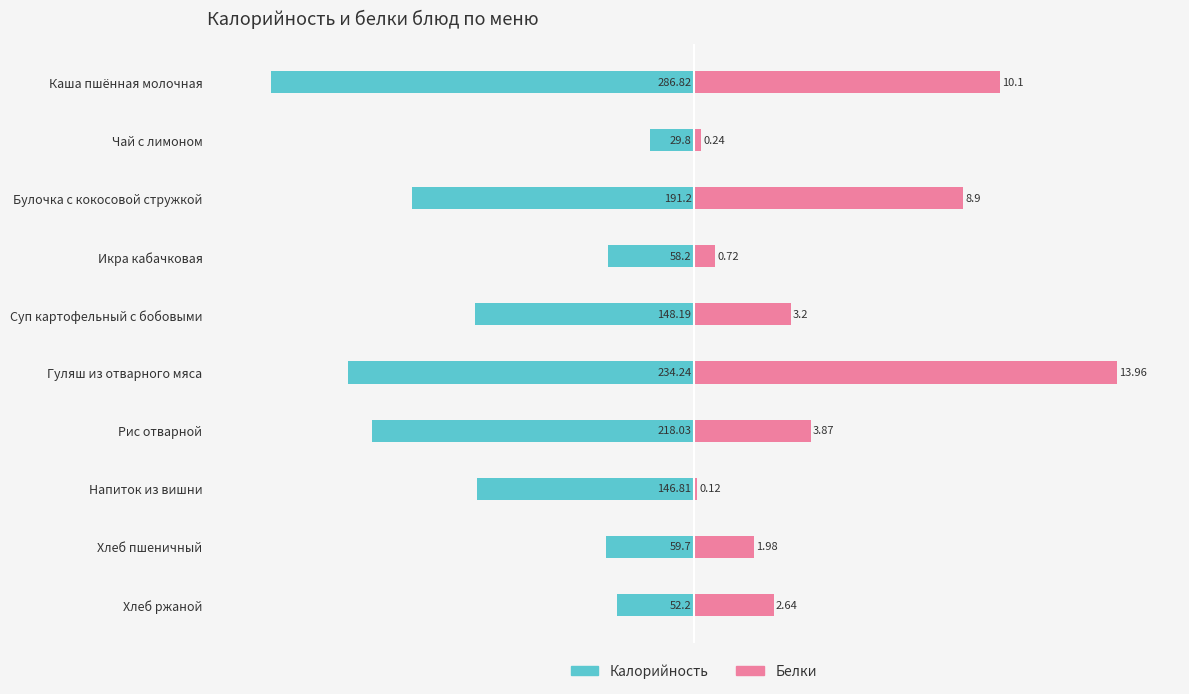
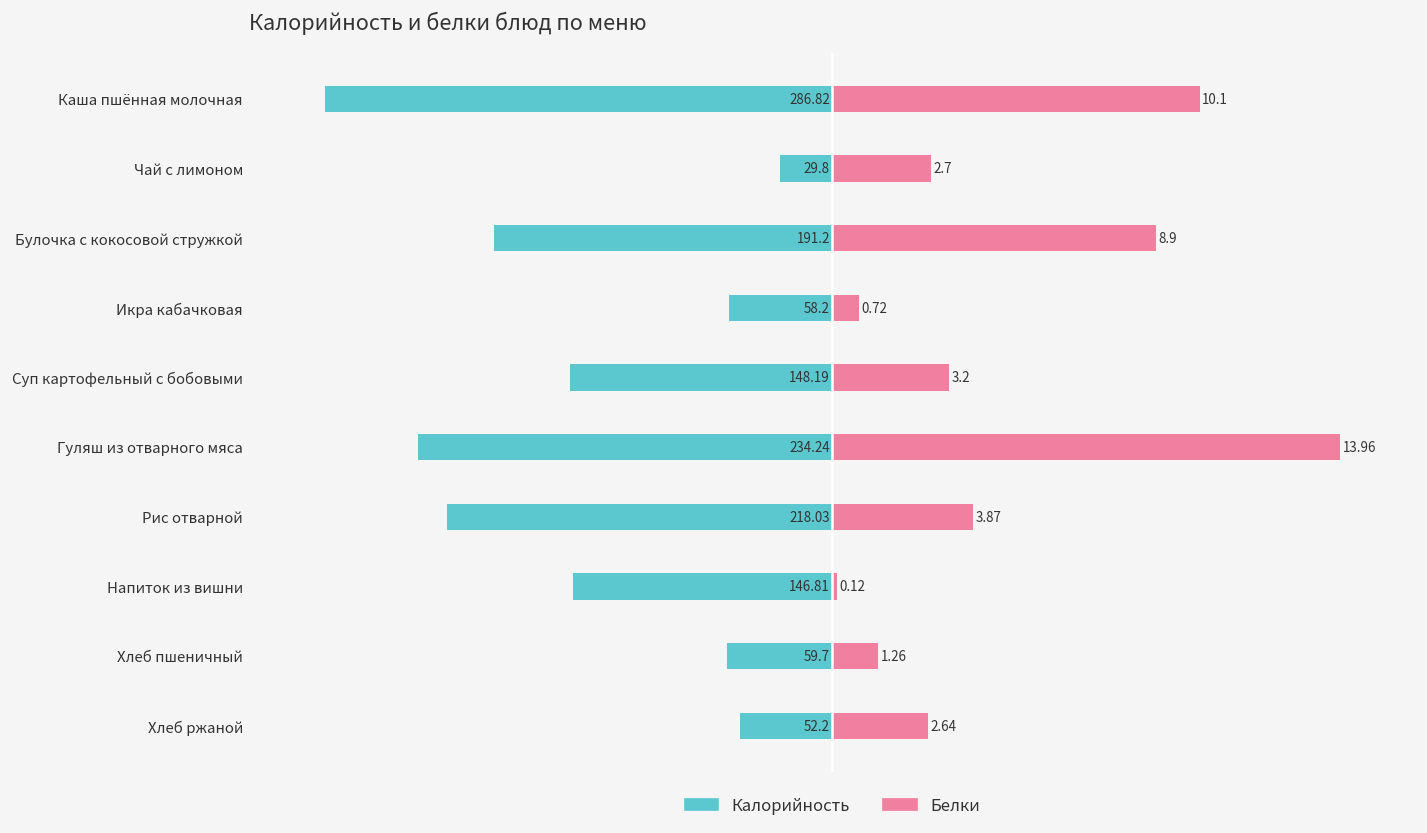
  {
    "Белки": {
-     "Чай с лимоном": 0.24,
-     "Хлеб пшеничный": 1.98
+     "Чай с лимоном": 2.7,
+     "Хлеб пшеничный": 1.26
    }
  }
